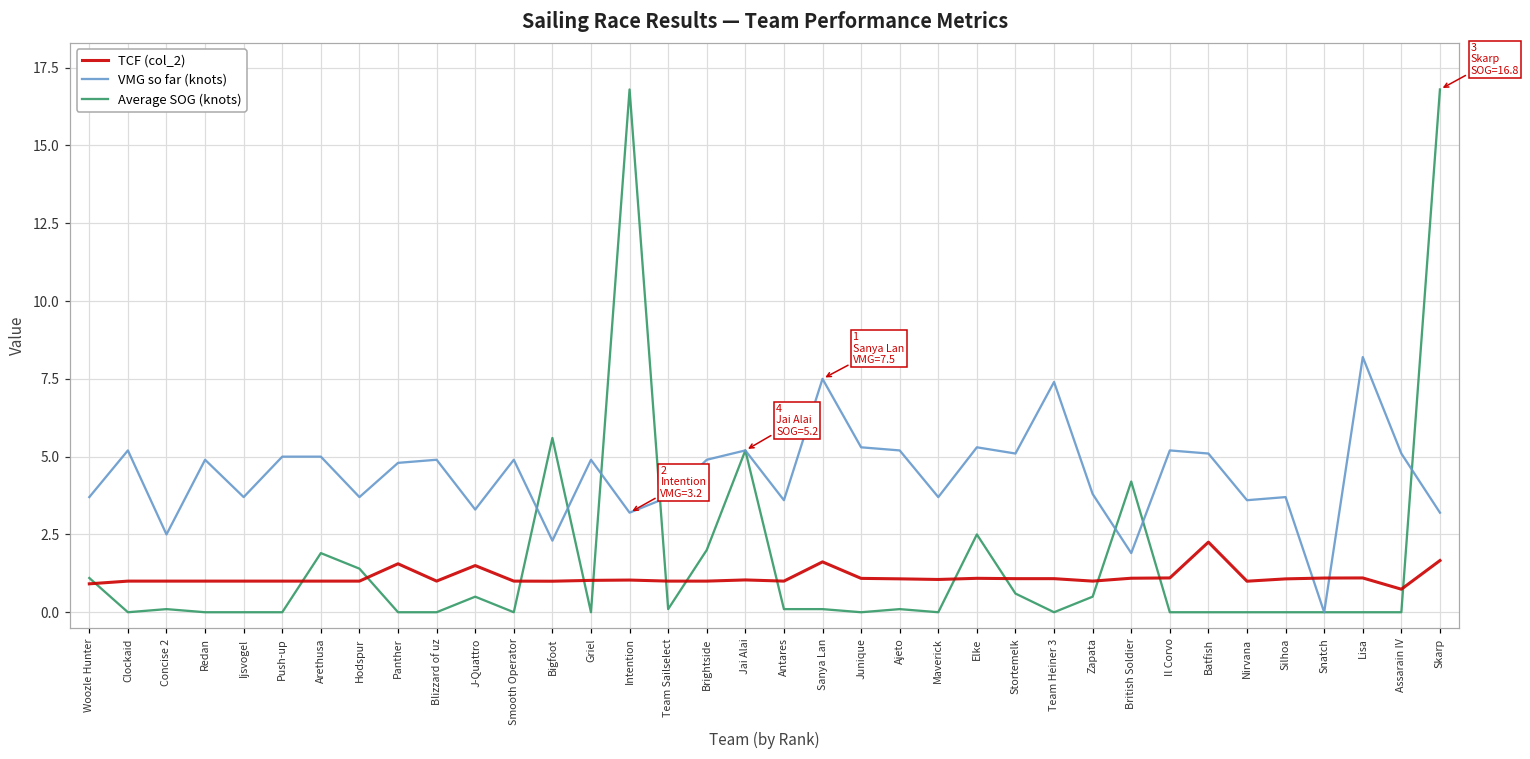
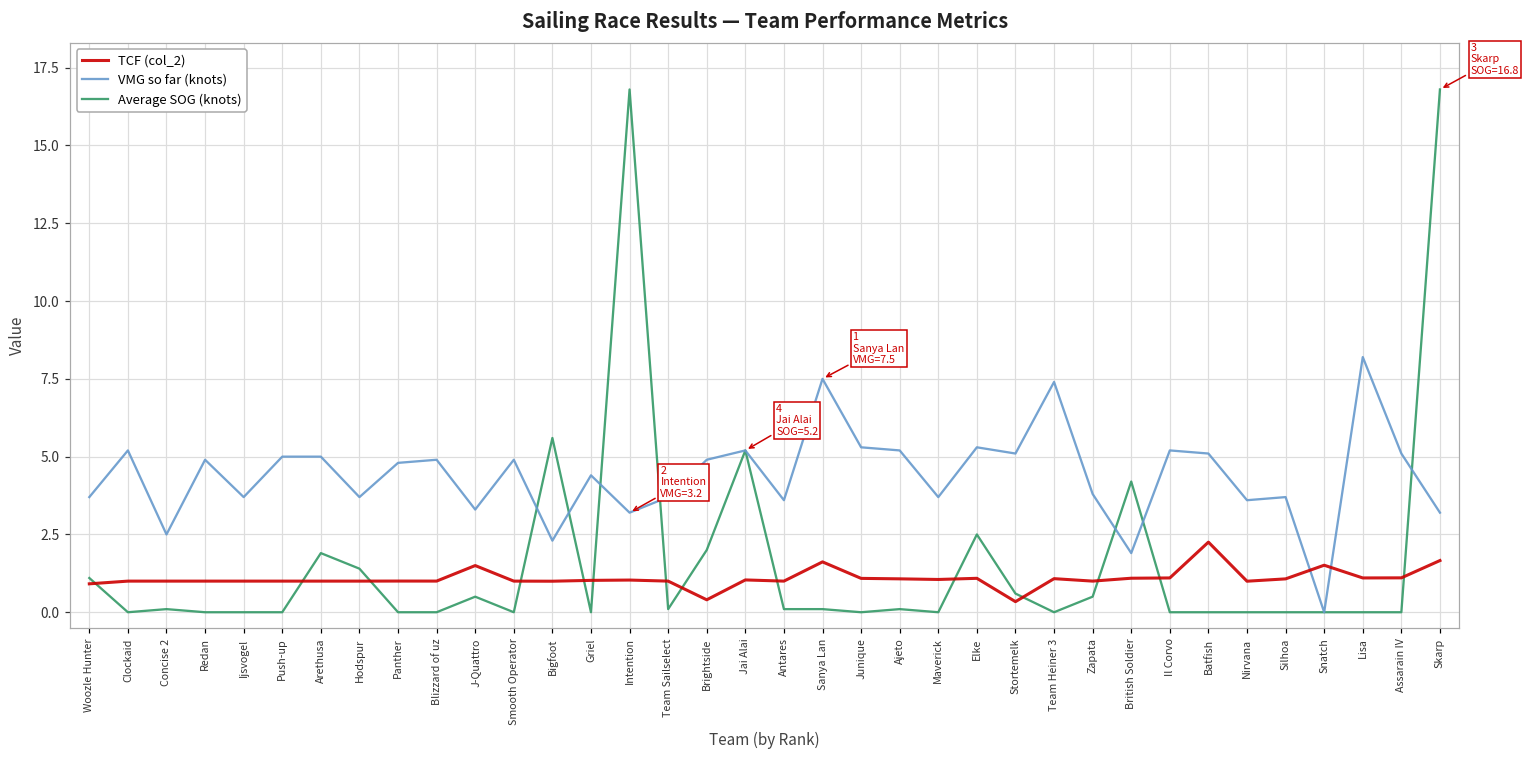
  {
    "TCF (col_2)": {
      "Woozle Hunter": 0.9,
      "Clockaid": 1.0,
      "Concise 2": 1.0,
      "Redan": 1.0,
      "Ijsvogel": 1.0,
      "Push-up": 1.0,
      "Arethusa": 1.0,
      "Hodspur": 1.0,
-     "Panther": 1.6,
+     "Panther": 1.0,
      "Blizzard of uz": 1.0,
      "J-Quattro": 1.5,
      "Smooth Operator": 1.0,
      "Bigfoot": 1.0,
      "Griel": 1.0,
      "Intention": 1.0,
      "Team Sailselect": 1.0,
-     "Brightside": 1.0,
+     "Brightside": 0.4,
      "Jai Alai": 1.0,
      "Antares": 1.0,
      "Sanya Lan": 1.6,
      "Junique": 1.1,
      "Ajeto": 1.1,
      "Maverick": 1.1,
      "Elke": 1.1,
-     "Stortemelk": 1.1,
+     "Stortemelk": 0.3,
      "Team Heiner 3": 1.1,
      "Zapata": 1.0,
      "British Soldier": 1.1,
      "Il Corvo": 1.1,
      "Batfish": 2.3,
      "Nirvana": 1.0,
      "Silhoa": 1.1,
-     "Snatch": 1.1,
+     "Snatch": 1.5,
      "Lisa": 1.1,
-     "Assarain IV": 0.7,
+     "Assarain IV": 1.1,
      "Skarp": 1.7
    },
    "VMG so far (knots)": {
      "Woozle Hunter": 3.7,
      "Clockaid": 5.2,
      "Concise 2": 2.5,
      "Redan": 4.9,
      "Ijsvogel": 3.7,
      "Push-up": 5.0,
      "Arethusa": 5.0,
      "Hodspur": 3.7,
      "Panther": 4.8,
      "Blizzard of uz": 4.9,
      "J-Quattro": 3.3,
      "Smooth Operator": 4.9,
      "Bigfoot": 2.3,
-     "Griel": 4.9,
+     "Griel": 4.4,
      "Intention": 3.2,
      "Brightside": 4.9,
      "Antares": 3.6,
      "Junique": 5.3,
      "Ajeto": 5.2,
      "Maverick": 3.7,
      "Elke": 5.3,
      "Stortemelk": 5.1,
      "Team Heiner 3": 7.4,
      "Zapata": 3.8,
      "British Soldier": 1.9,
      "Il Corvo": 5.2,
      "Batfish": 5.1,
      "Nirvana": 3.6,
      "Silhoa": 3.7,
      "Lisa": 8.2,
      "Assarain IV": 5.1,
      "Skarp": 3.2
    },
    "Average SOG (knots)": {
      "Woozle Hunter": 1.1,
      "Clockaid": 0.0,
      "Concise 2": 0.1,
      "Redan": 0.0,
      "Ijsvogel": 0.0,
      "Push-up": 0.0,
      "Arethusa": 1.9,
      "Hodspur": 1.4,
      "Panther": 0.0,
      "Blizzard of uz": 0.0,
      "J-Quattro": 0.5,
      "Smooth Operator": 0.0,
      "Bigfoot": 5.6,
      "Griel": 0.0,
      "Intention": 16.8,
      "Team Sailselect": 0.1,
      "Brightside": 2.0,
      "Antares": 0.1,
      "Sanya Lan": 0.1,
      "Junique": 0.0,
      "Ajeto": 0.1,
      "Maverick": 0.0,
      "Elke": 2.5,
      "Stortemelk": 0.6,
      "Team Heiner 3": 0.0,
      "Zapata": 0.5,
      "British Soldier": 4.2,
      "Il Corvo": 0.0,
      "Batfish": 0.0,
      "Nirvana": 0.0,
      "Silhoa": 0.0,
      "Lisa": 0.0,
      "Assarain IV": 0.0
    }
  }
